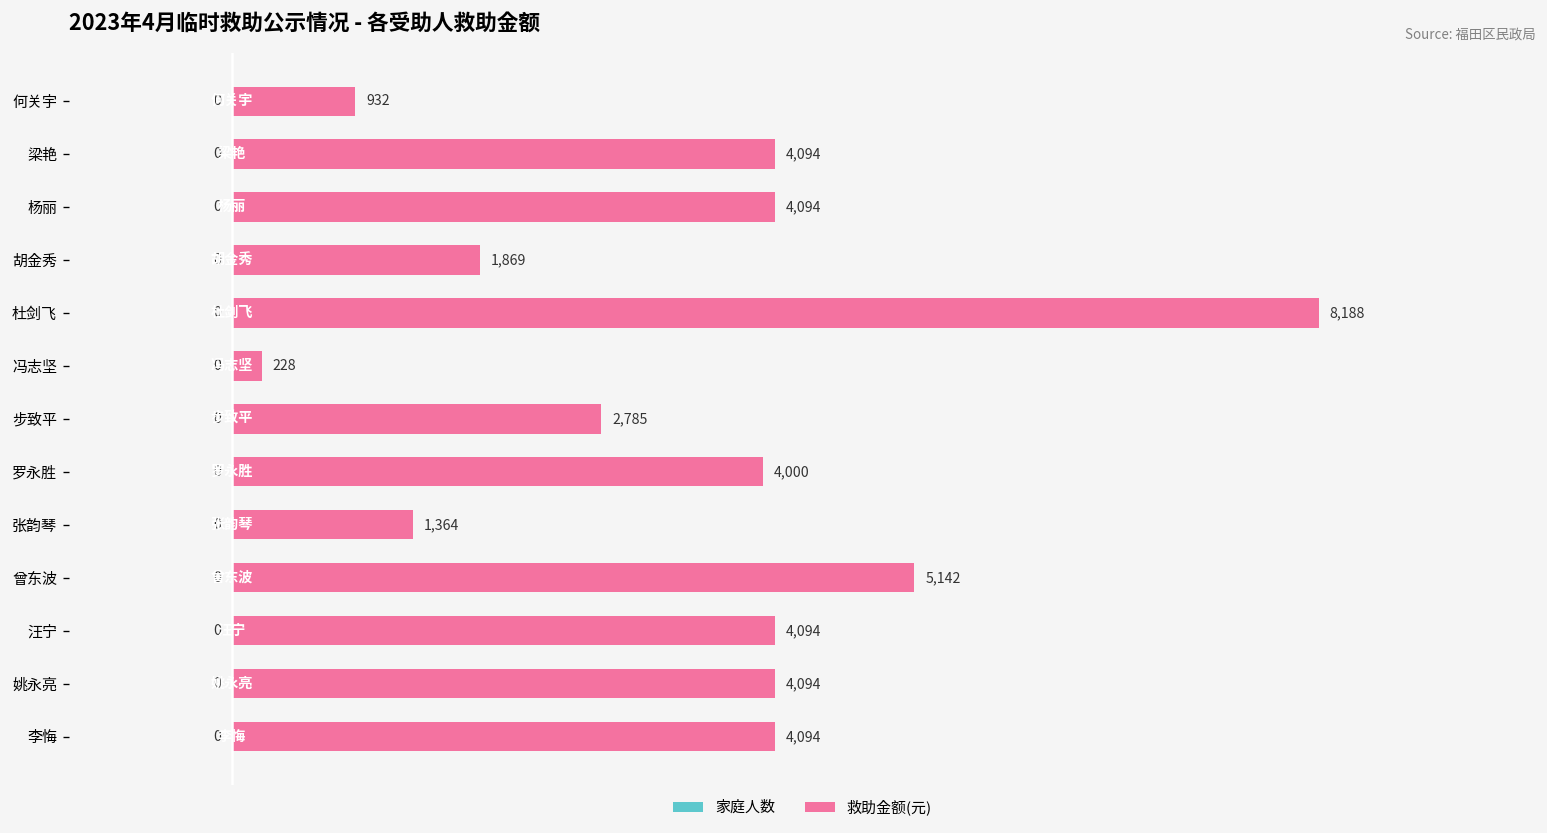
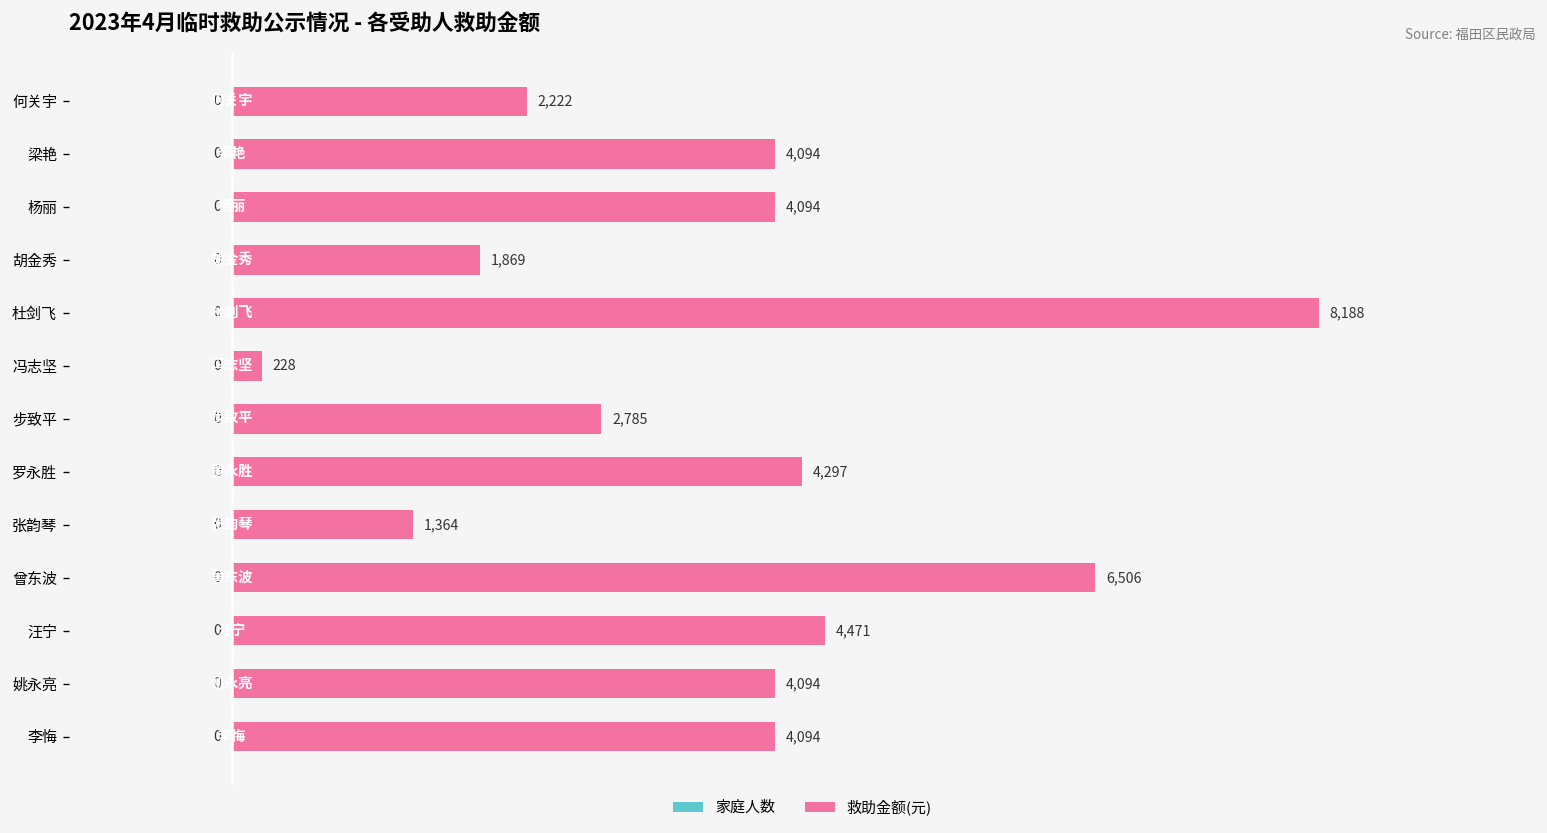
  {
    "救助金额(元)": {
-     "何关宇": "932",
+     "何关宇": "2,222",
      "梁艳": "4,094",
      "杨丽": "4,094",
      "胡金秀": "1,869",
      "杜剑飞": "8,188",
      "冯志坚": "228",
      "步致平": "2,785",
-     "罗永胜": "4,000",
+     "罗永胜": "4,297",
      "张韵琴": "1,364",
-     "曾东波": "5,142",
-     "汪宁": "4,094",
+     "曾东波": "6,506",
+     "汪宁": "4,471",
      "姚永亮": "4,094",
      "李悔": "4,094"
    }
  }
